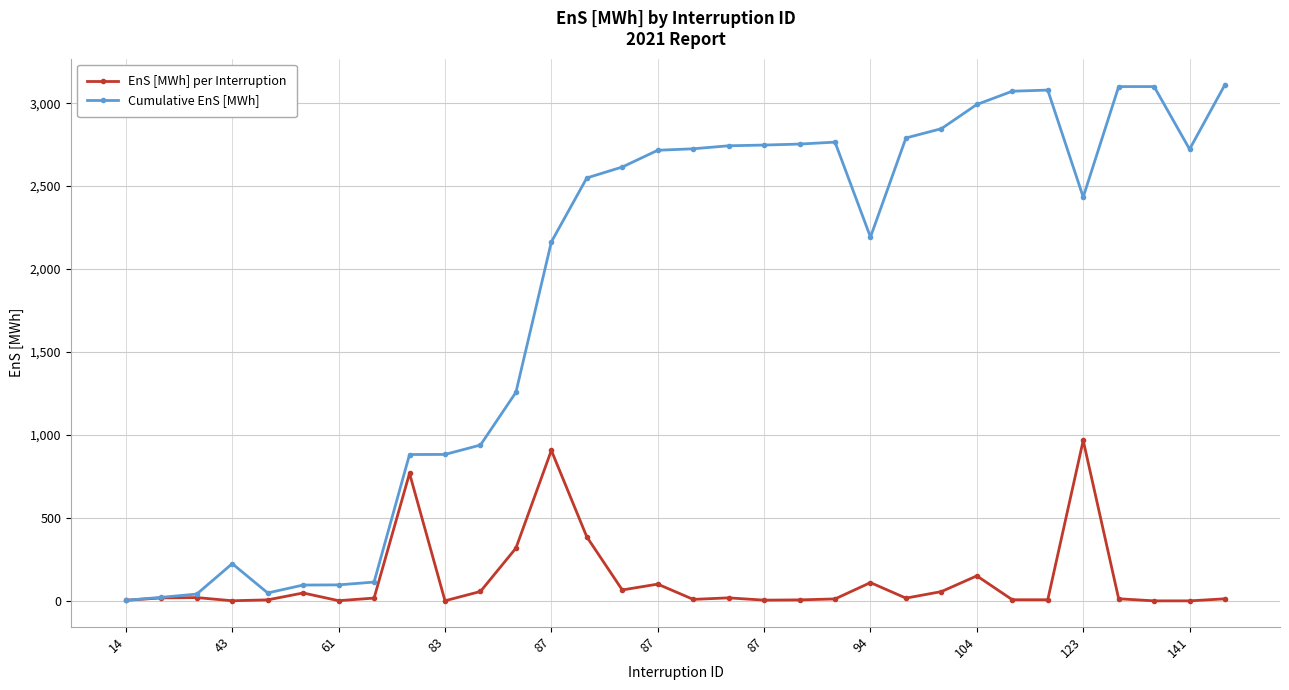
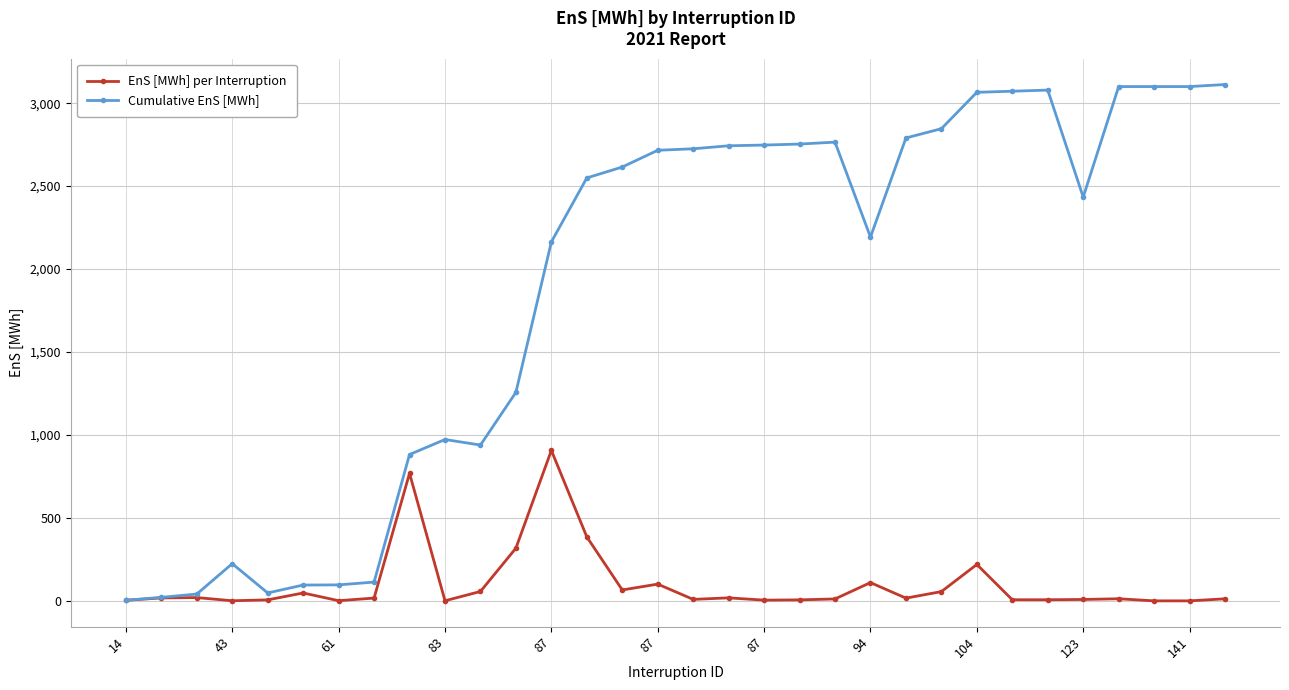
  {
    "EnS [MWh] per Interruption": {
      "43": "0",
      "61": "0",
      "83": "0",
      "94": "110",
-     "104": "150",
-     "123": "970",
+     "104": "220",
+     "123": "10",
      "141": "0"
    },
    "Cumulative EnS [MWh]": {
      "43": "220",
      "61": "100",
-     "83": "880",
+     "83": "970",
      "94": "2,190",
-     "104": "2,990",
+     "104": "3,070",
      "123": "2,430",
-     "141": "2,720"
+     "141": "3,100"
    }
  }
